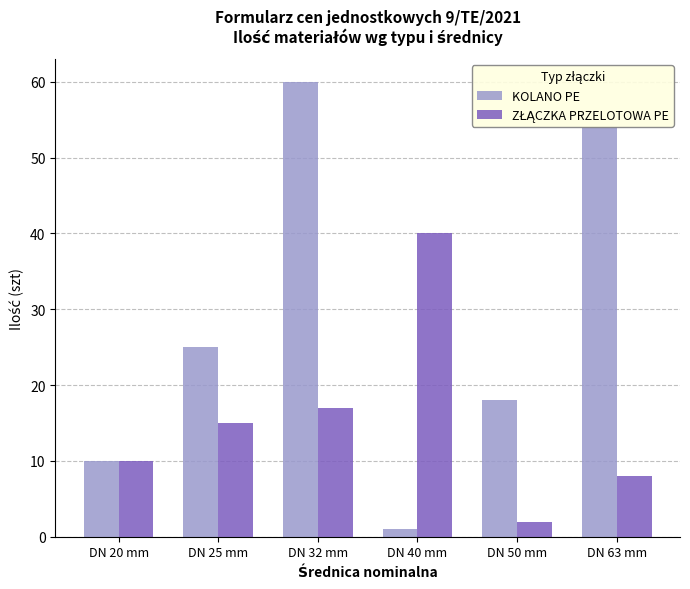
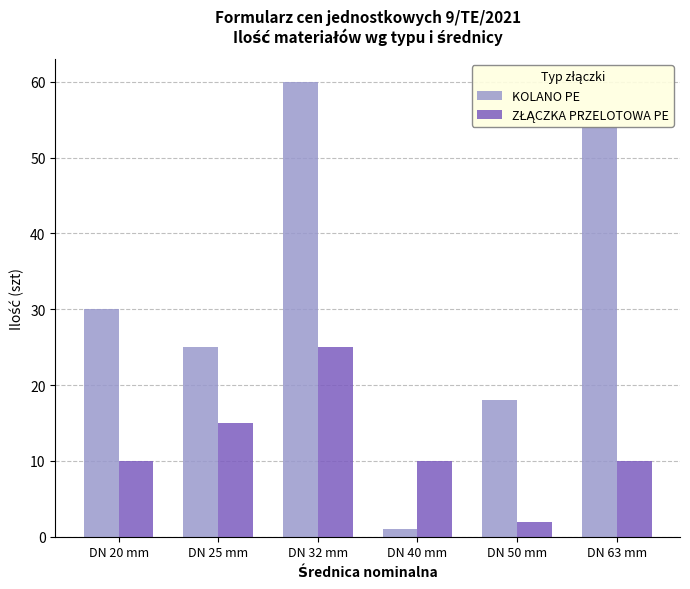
  {
    "KOLANO PE": {
-     "DN 20 mm": 10,
+     "DN 20 mm": 30,
      "DN 25 mm": 25,
      "DN 32 mm": 60,
      "DN 40 mm": 1,
      "DN 50 mm": 18,
      "DN 63 mm": 54
    },
    "ZŁĄCZKA PRZELOTOWA PE": {
      "DN 20 mm": 10,
      "DN 25 mm": 15,
-     "DN 32 mm": 17,
-     "DN 40 mm": 40,
+     "DN 32 mm": 25,
+     "DN 40 mm": 10,
      "DN 50 mm": 2,
-     "DN 63 mm": 8
+     "DN 63 mm": 10
    }
  }
